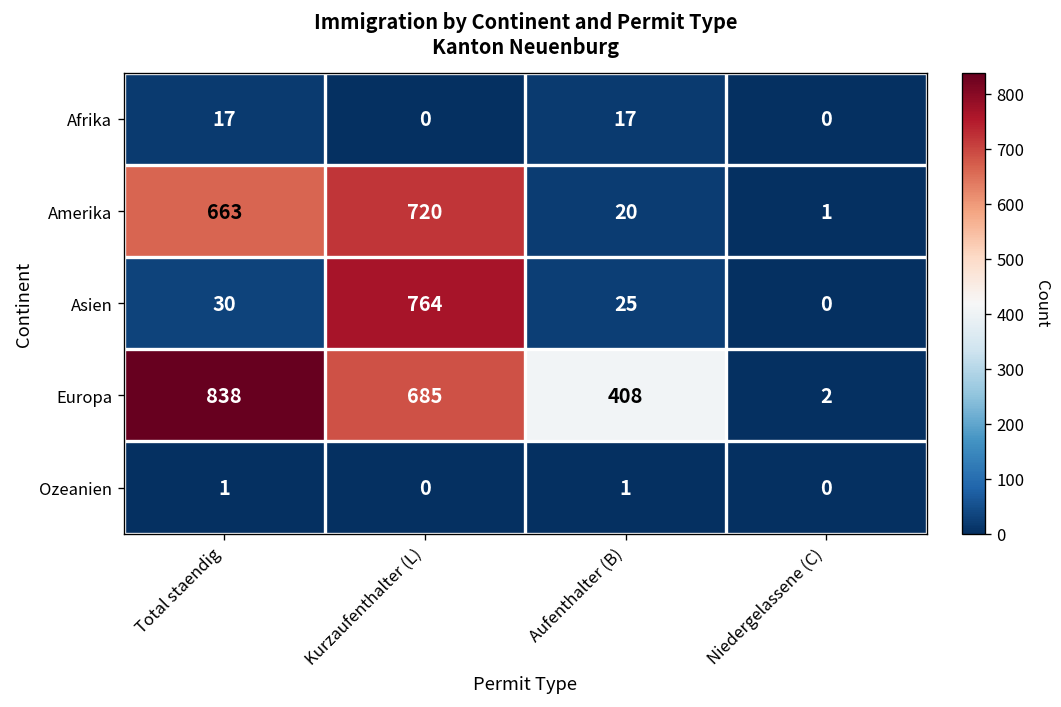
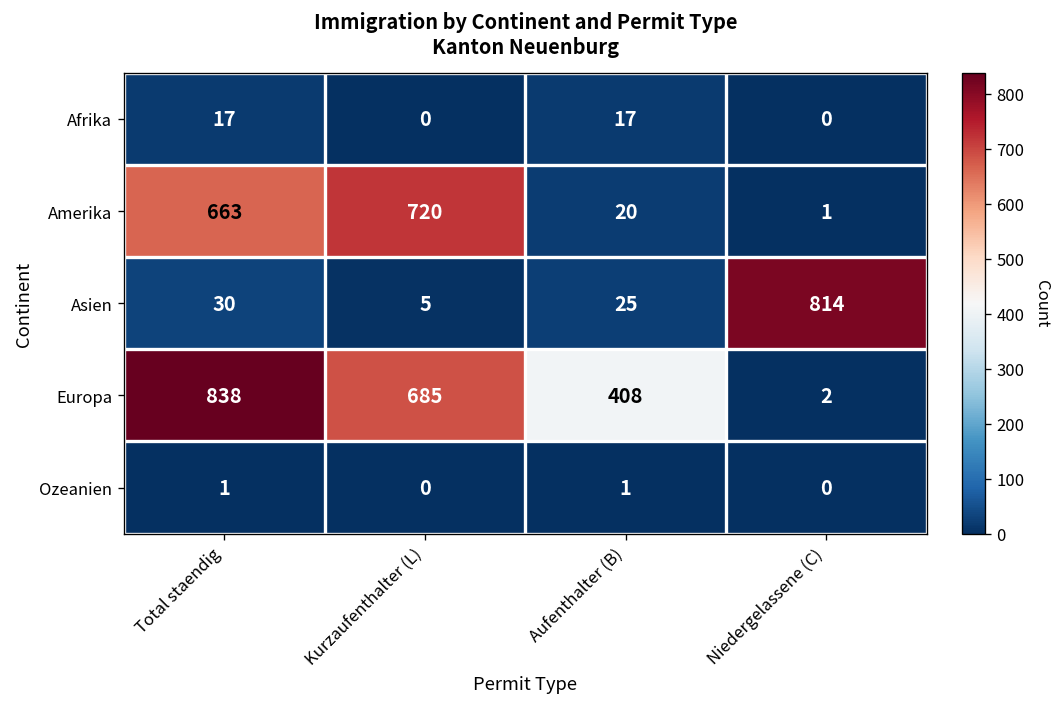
  {
    "Afrika": {
      "Total staendig": 17,
      "Kurzaufenthalter (L)": 0,
      "Aufenthalter (B)": 17,
      "Niedergelassene (C)": 0
    },
    "Amerika": {
      "Total staendig": 663,
      "Kurzaufenthalter (L)": 720,
      "Aufenthalter (B)": 20,
      "Niedergelassene (C)": 1
    },
    "Asien": {
      "Total staendig": 30,
-     "Kurzaufenthalter (L)": 764,
+     "Kurzaufenthalter (L)": 5,
      "Aufenthalter (B)": 25,
-     "Niedergelassene (C)": 0
+     "Niedergelassene (C)": 814
    },
    "Europa": {
      "Total staendig": 838,
      "Kurzaufenthalter (L)": 685,
      "Aufenthalter (B)": 408,
      "Niedergelassene (C)": 2
    },
    "Ozeanien": {
      "Total staendig": 1,
      "Kurzaufenthalter (L)": 0,
      "Aufenthalter (B)": 1,
      "Niedergelassene (C)": 0
    }
  }
